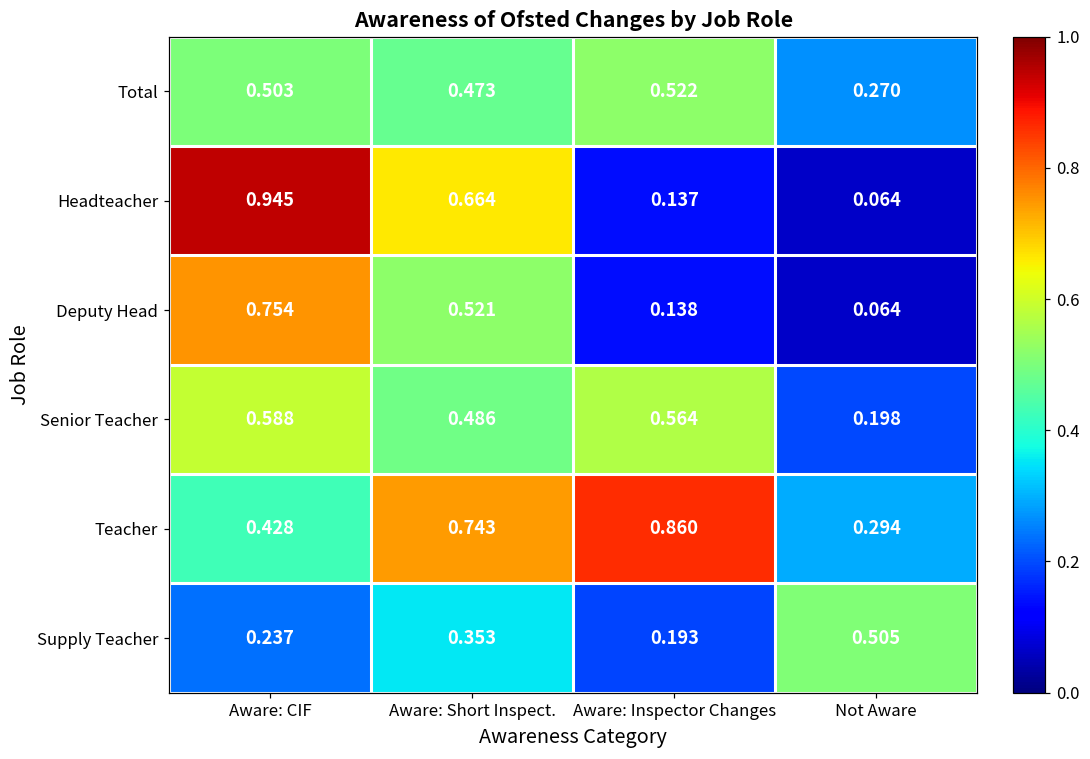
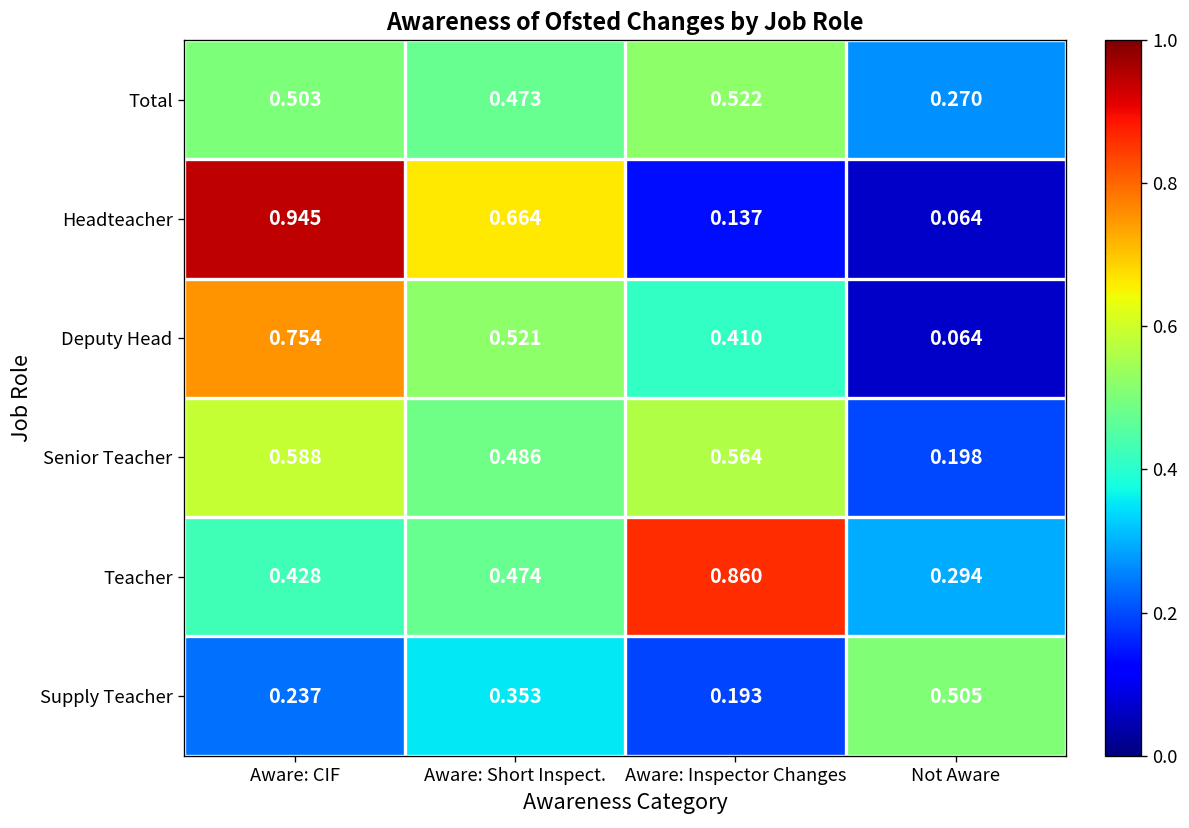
  {
    "Total": {
      "Aware: CIF": 0.503,
      "Aware: Short Inspect.": 0.473,
      "Aware: Inspector Changes": 0.522,
      "Not Aware": 0.270
    },
    "Headteacher": {
      "Aware: CIF": 0.945,
      "Aware: Short Inspect.": 0.664,
      "Aware: Inspector Changes": 0.137,
      "Not Aware": 0.064
    },
    "Deputy Head": {
      "Aware: CIF": 0.754,
      "Aware: Short Inspect.": 0.521,
-     "Aware: Inspector Changes": 0.138,
+     "Aware: Inspector Changes": 0.410,
      "Not Aware": 0.064
    },
    "Senior Teacher": {
      "Aware: CIF": 0.588,
      "Aware: Short Inspect.": 0.486,
      "Aware: Inspector Changes": 0.564,
      "Not Aware": 0.198
    },
    "Teacher": {
      "Aware: CIF": 0.428,
-     "Aware: Short Inspect.": 0.743,
+     "Aware: Short Inspect.": 0.474,
      "Aware: Inspector Changes": 0.860,
      "Not Aware": 0.294
    },
    "Supply Teacher": {
      "Aware: CIF": 0.237,
      "Aware: Short Inspect.": 0.353,
      "Aware: Inspector Changes": 0.193,
      "Not Aware": 0.505
    }
  }
